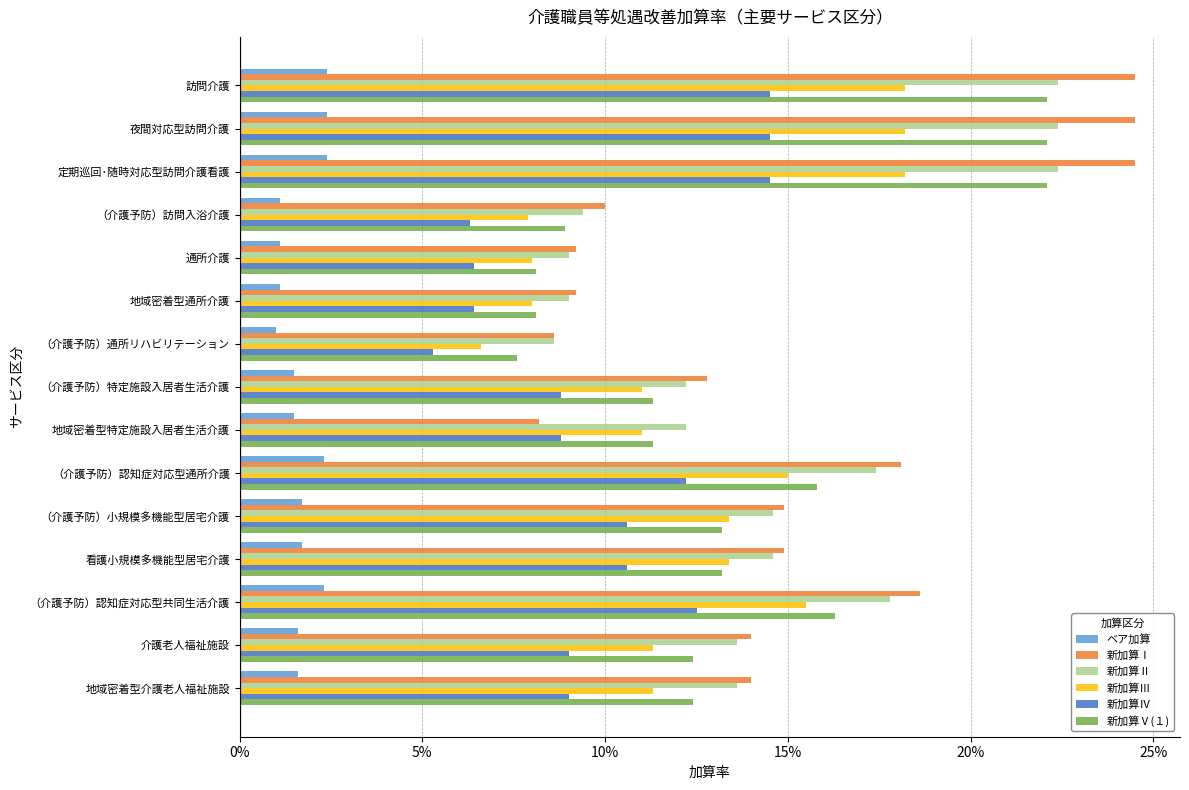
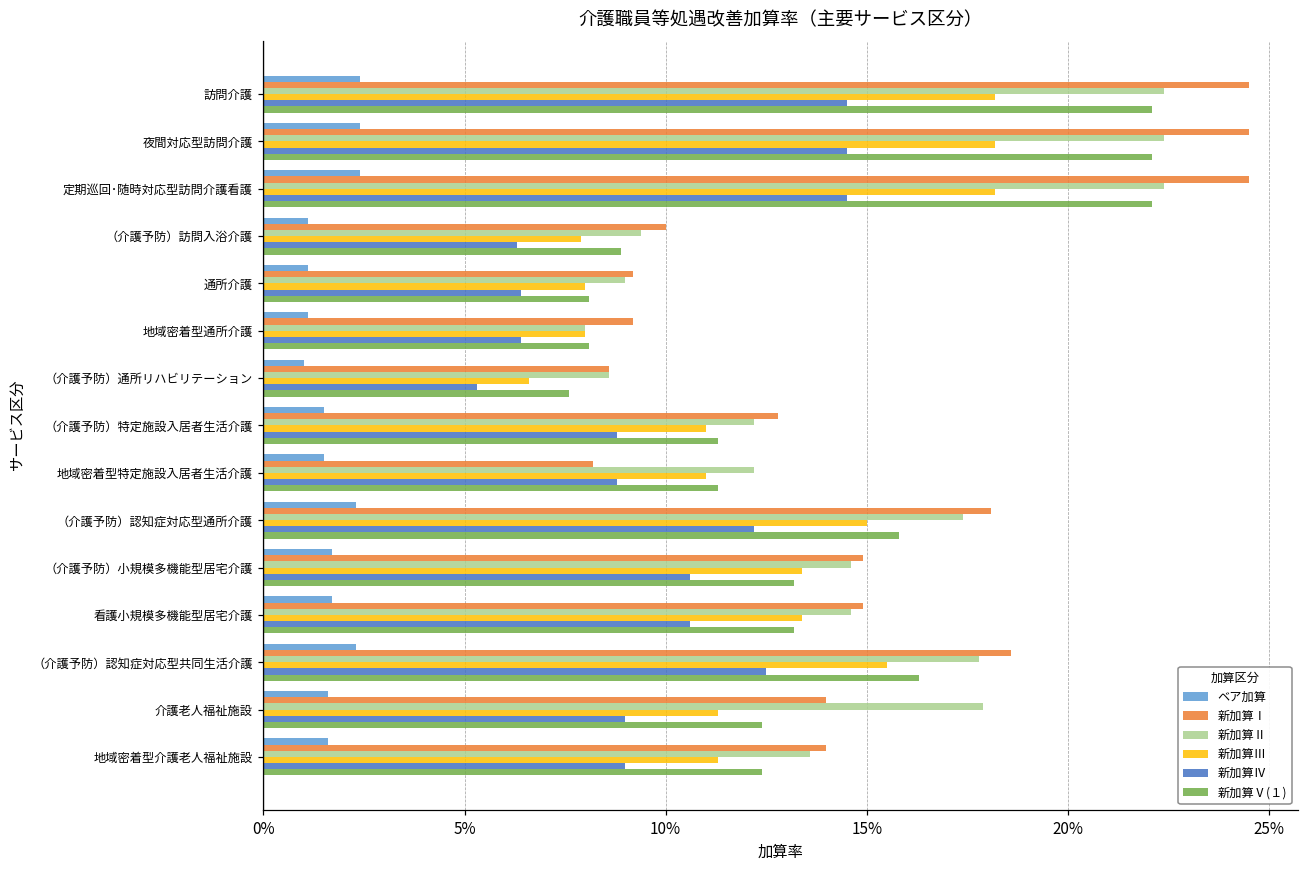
  {
    "新加算Ⅰ": {
      "訪問介護": "24.5%",
      "夜間対応型訪問介護": "24.5%",
      "定期巡回･随時対応型訪問介護看護": "24.5%",
      "（介護予防）訪問入浴介護": "10.0%",
      "通所介護": "9.2%",
      "地域密着型通所介護": "9.2%",
      "（介護予防）通所リハビリテーション": "8.6%",
      "（介護予防）特定施設入居者生活介護": "12.8%",
      "地域密着型特定施設入居者生活介護": "8.2%",
      "（介護予防）認知症対応型通所介護": "18.1%",
      "（介護予防）小規模多機能型居宅介護": "14.9%",
      "看護小規模多機能型居宅介護": "14.9%",
      "（介護予防）認知症対応型共同生活介護": "18.6%",
      "介護老人福祉施設": "14.0%",
      "地域密着型介護老人福祉施設": "14.0%"
    },
    "新加算Ⅱ": {
      "訪問介護": "22.4%",
      "夜間対応型訪問介護": "22.4%",
      "定期巡回･随時対応型訪問介護看護": "22.4%",
      "（介護予防）訪問入浴介護": "9.4%",
      "通所介護": "9.0%",
-     "地域密着型通所介護": "9.0%",
+     "地域密着型通所介護": "8.0%",
      "（介護予防）通所リハビリテーション": "8.6%",
      "（介護予防）特定施設入居者生活介護": "12.2%",
      "地域密着型特定施設入居者生活介護": "12.2%",
      "（介護予防）認知症対応型通所介護": "17.4%",
      "（介護予防）小規模多機能型居宅介護": "14.6%",
      "看護小規模多機能型居宅介護": "14.6%",
      "（介護予防）認知症対応型共同生活介護": "17.8%",
-     "介護老人福祉施設": "13.6%",
+     "介護老人福祉施設": "17.9%",
      "地域密着型介護老人福祉施設": "13.6%"
    },
    "新加算Ⅲ": {
      "訪問介護": "18.2%",
      "夜間対応型訪問介護": "18.2%",
      "定期巡回･随時対応型訪問介護看護": "18.2%",
      "（介護予防）訪問入浴介護": "7.9%",
      "通所介護": "8.0%",
      "地域密着型通所介護": "8.0%",
      "（介護予防）通所リハビリテーション": "6.6%",
      "（介護予防）特定施設入居者生活介護": "11.0%",
      "地域密着型特定施設入居者生活介護": "11.0%",
      "（介護予防）認知症対応型通所介護": "15.0%",
      "（介護予防）小規模多機能型居宅介護": "13.4%",
      "看護小規模多機能型居宅介護": "13.4%",
      "（介護予防）認知症対応型共同生活介護": "15.5%",
      "介護老人福祉施設": "11.3%",
      "地域密着型介護老人福祉施設": "11.3%"
    },
    "新加算Ⅴ(１)": {
      "訪問介護": "22.1%",
      "夜間対応型訪問介護": "22.1%",
      "定期巡回･随時対応型訪問介護看護": "22.1%",
      "（介護予防）訪問入浴介護": "8.9%",
      "通所介護": "8.1%",
      "地域密着型通所介護": "8.1%",
      "（介護予防）通所リハビリテーション": "7.6%",
      "（介護予防）特定施設入居者生活介護": "11.3%",
      "地域密着型特定施設入居者生活介護": "11.3%",
      "（介護予防）認知症対応型通所介護": "15.8%",
      "（介護予防）小規模多機能型居宅介護": "13.2%",
      "看護小規模多機能型居宅介護": "13.2%",
      "（介護予防）認知症対応型共同生活介護": "16.3%",
      "介護老人福祉施設": "12.4%",
      "地域密着型介護老人福祉施設": "12.4%"
    }
  }
